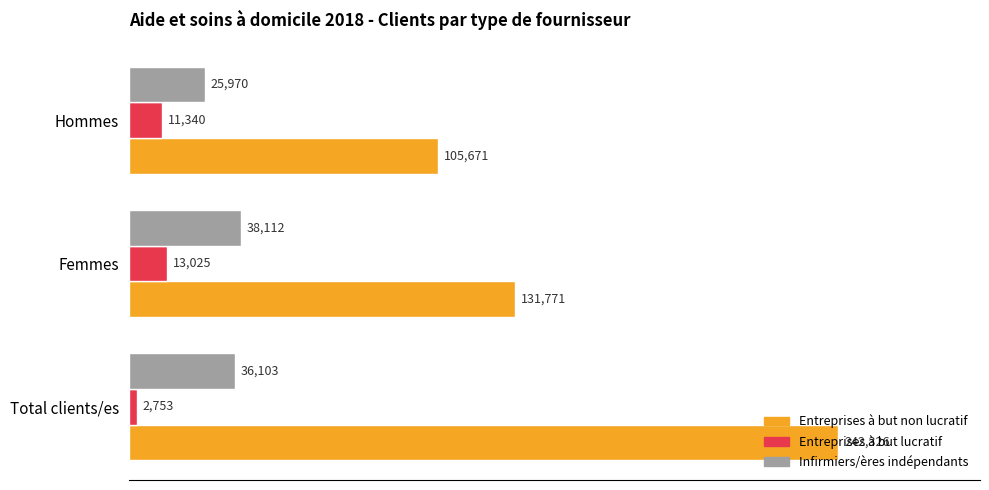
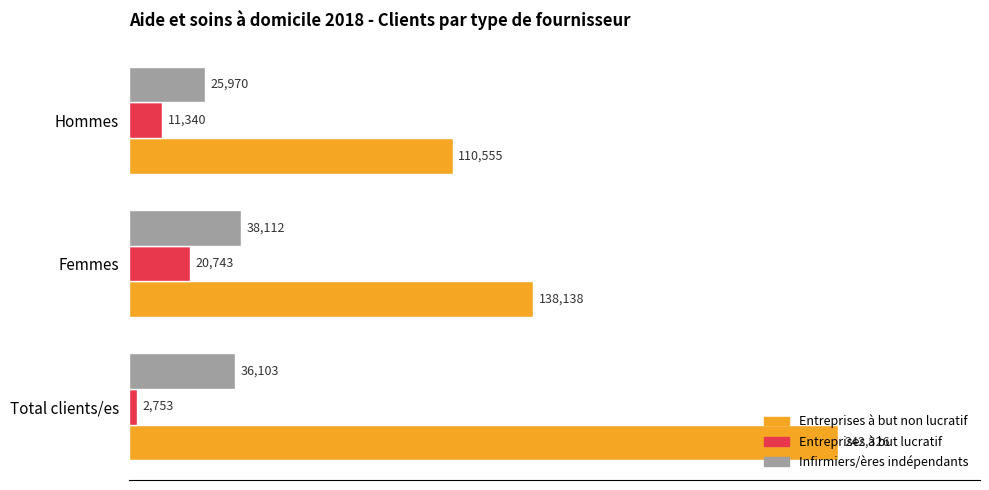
  {
    "Entreprises à but non lucratif": {
-     "Hommes": "105,671",
-     "Femmes": "131,771",
+     "Hommes": "110,555",
+     "Femmes": "138,138",
      "Total clients/es": "242,326"
    },
    "Entreprises à but lucratif": {
      "Hommes": "11,340",
-     "Femmes": "13,025",
+     "Femmes": "20,743",
      "Total clients/es": "2,753"
    },
    "Infirmiers/ères indépendants": {
      "Hommes": "25,970",
      "Femmes": "38,112",
      "Total clients/es": "36,103"
    }
  }
